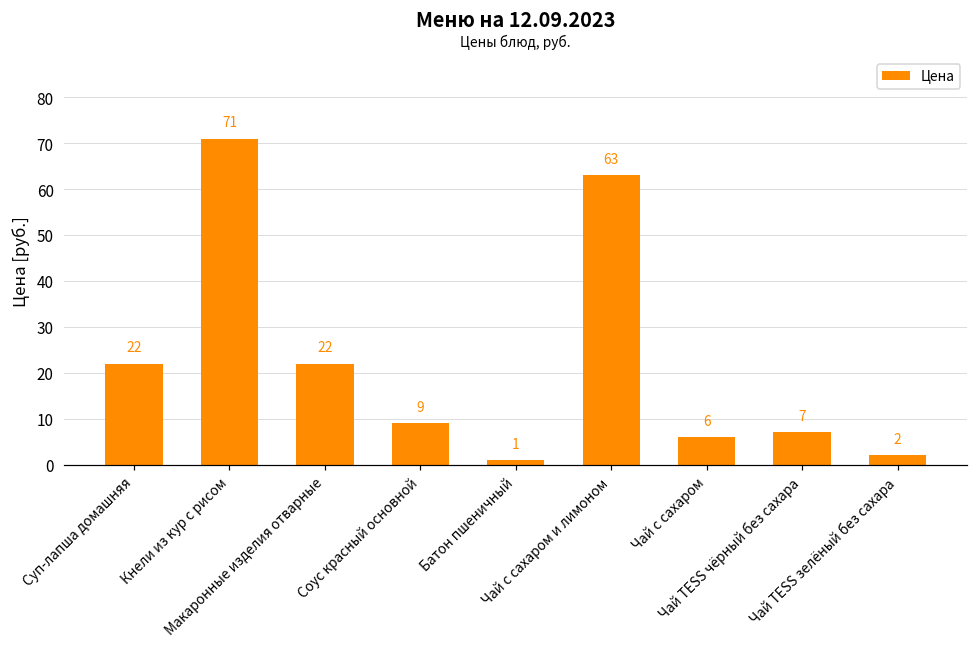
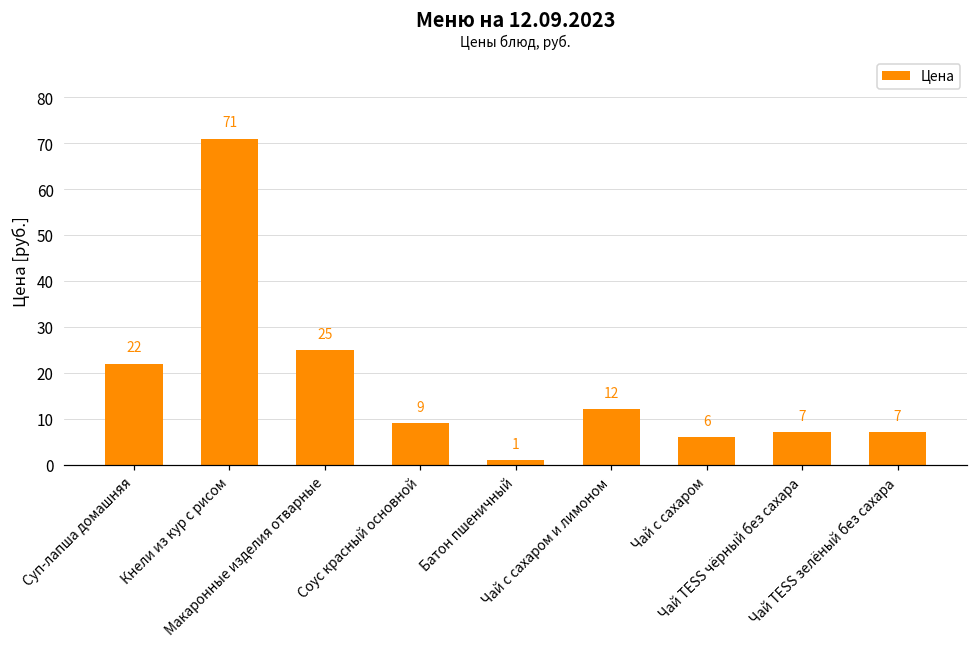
  {
    "Суп-лапша домашняя": 22,
    "Кнели из кур с рисом": 71,
-   "Макаронные изделия отварные": 22,
+   "Макаронные изделия отварные": 25,
    "Соус красный основной": 9,
    "Батон пшеничный": 1,
-   "Чай с сахаром и лимоном": 63,
+   "Чай с сахаром и лимоном": 12,
    "Чай с сахаром": 6,
    "Чай TESS чёрный без сахара": 7,
-   "Чай TESS зелёный без сахара": 2
+   "Чай TESS зелёный без сахара": 7
  }
